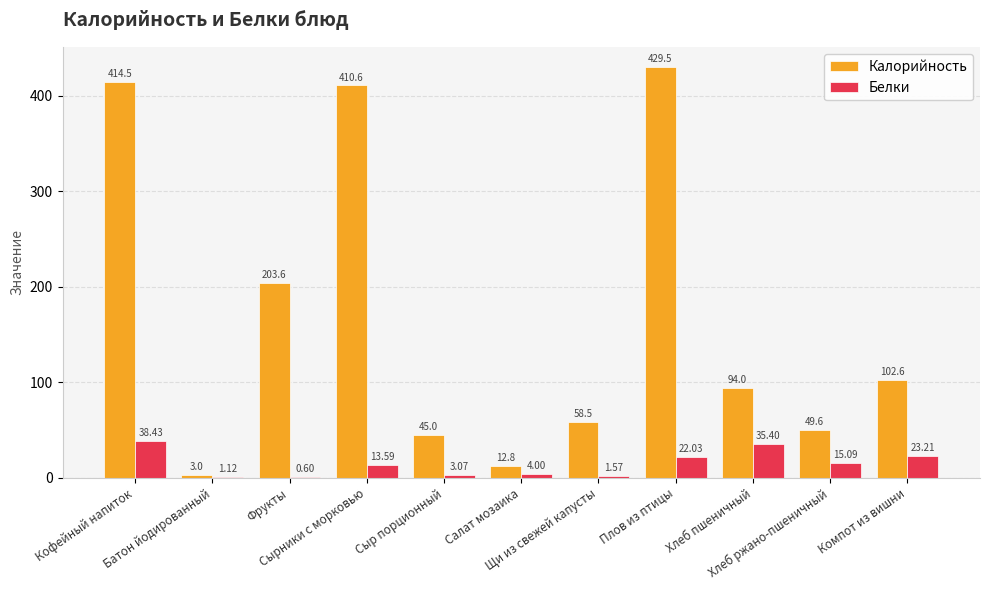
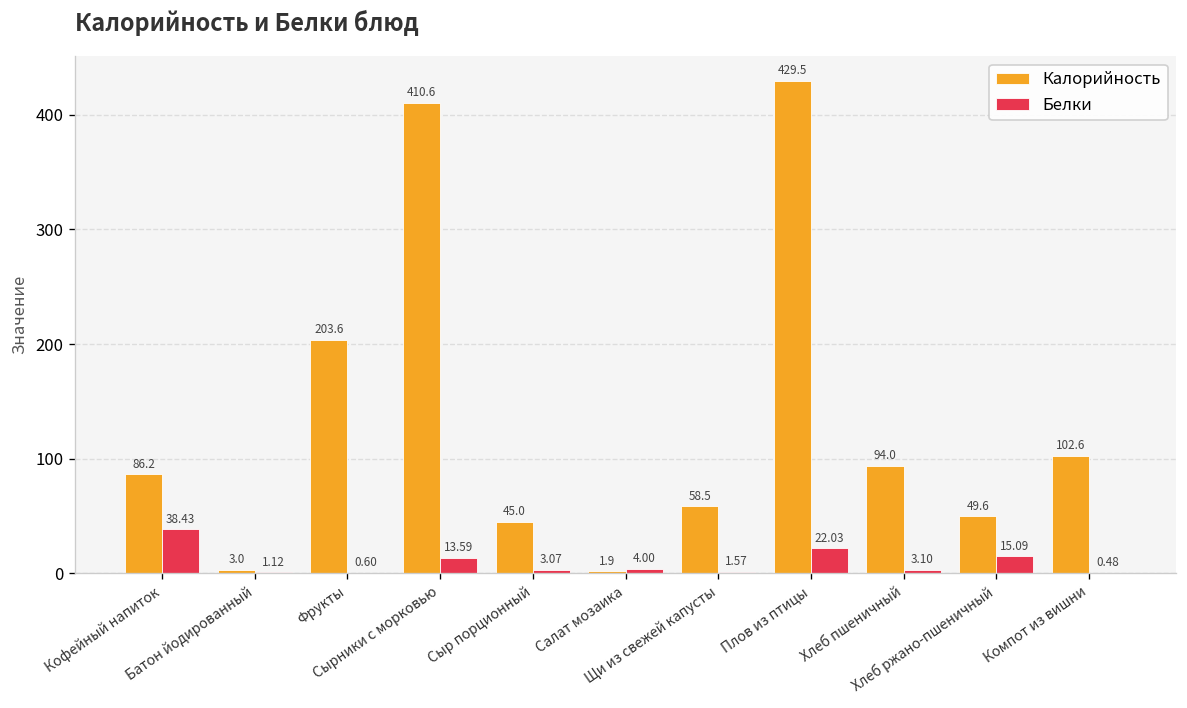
  {
    "Калорийность": {
-     "Кофейный напиток": 414.5,
+     "Кофейный напиток": 86.2,
      "Батон йодированный": 3.0,
      "Фрукты": 203.6,
      "Сырники с морковью": 410.6,
      "Сыр порционный": 45.0,
-     "Салат мозаика": 12.8,
+     "Салат мозаика": 1.9,
      "Щи из свежей капусты": 58.5,
      "Плов из птицы": 429.5,
      "Хлеб пшеничный": 94.0,
      "Хлеб ржано-пшеничный": 49.6,
      "Компот из вишни": 102.6
    },
    "Белки": {
      "Кофейный напиток": 38.43,
      "Батон йодированный": 1.12,
      "Фрукты": 0.60,
      "Сырники с морковью": 13.59,
      "Сыр порционный": 3.07,
      "Салат мозаика": 4.00,
      "Щи из свежей капусты": 1.57,
      "Плов из птицы": 22.03,
-     "Хлеб пшеничный": 35.40,
+     "Хлеб пшеничный": 3.10,
      "Хлеб ржано-пшеничный": 15.09,
-     "Компот из вишни": 23.21
+     "Компот из вишни": 0.48
    }
  }
